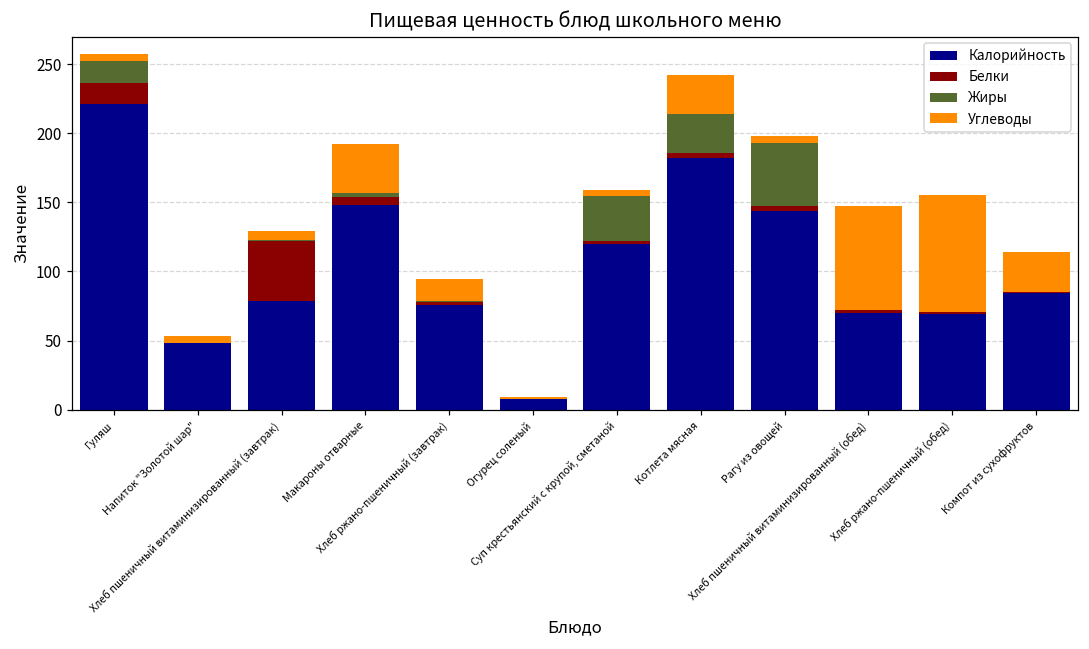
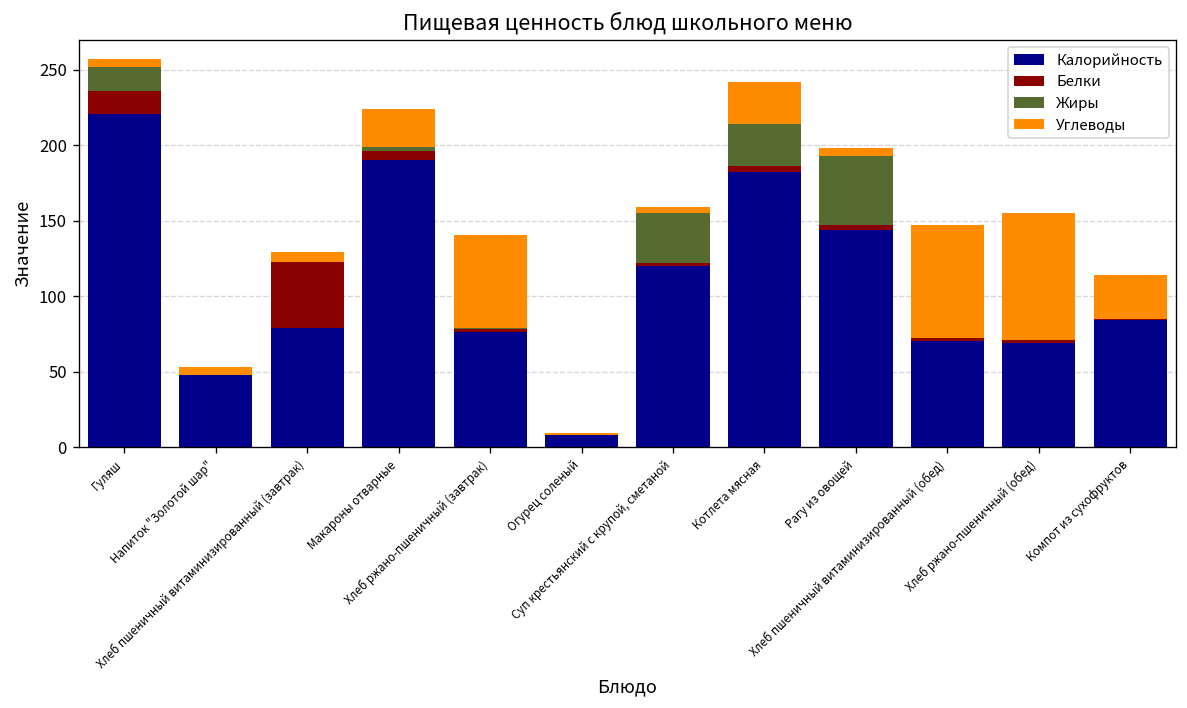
  {
    "Калорийность": {
      "Гуляш": 221,
      "Напиток \"Золотой шар\"": 48,
      "Хлеб пшеничный витаминизированный (завтрак)": 79,
-     "Макароны отварные": 148,
+     "Макароны отварные": 190,
      "Хлеб ржано-пшеничный (завтрак)": 76,
      "Огурец соленый": 8,
      "Суп крестьянский с крупой, сметаной": 120,
      "Котлета мясная": 182,
      "Рагу из овощей": 144,
      "Хлеб пшеничный витаминизированный (обед)": 70,
      "Хлеб ржано-пшеничный (обед)": 69,
      "Компот из сухофруктов": 84
    },
    "Белки": {
      "Гуляш": 15,
      "Напиток \"Золотой шар\"": 0,
      "Хлеб пшеничный витаминизированный (завтрак)": 44,
      "Макароны отварные": 6,
      "Хлеб ржано-пшеничный (завтрак)": 2,
      "Огурец соленый": 0,
      "Суп крестьянский с крупой, сметаной": 2,
      "Котлета мясная": 4,
      "Рагу из овощей": 3,
      "Хлеб пшеничный витаминизированный (обед)": 2,
      "Хлеб ржано-пшеничный (обед)": 2
    },
    "Жиры": {
      "Гуляш": 16,
      "Напиток \"Золотой шар\"": 0,
      "Макароны отварные": 3,
      "Суп крестьянский с крупой, сметаной": 33,
      "Котлета мясная": 28,
      "Рагу из овощей": 46,
      "Хлеб пшеничный витаминизированный (обед)": 0,
      "Хлеб ржано-пшеничный (обед)": 0,
      "Компот из сухофруктов": 0
    },
    "Углеводы": {
      "Гуляш": 5,
      "Напиток \"Золотой шар\"": 5,
      "Хлеб пшеничный витаминизированный (завтрак)": 6,
-     "Макароны отварные": 35,
-     "Хлеб ржано-пшеничный (завтрак)": 16,
+     "Макароны отварные": 25,
+     "Хлеб ржано-пшеничный (завтрак)": 62,
      "Суп крестьянский с крупой, сметаной": 4,
      "Котлета мясная": 28,
      "Рагу из овощей": 5,
      "Хлеб пшеничный витаминизированный (обед)": 75,
      "Хлеб ржано-пшеничный (обед)": 84,
      "Компот из сухофруктов": 29
    }
  }
